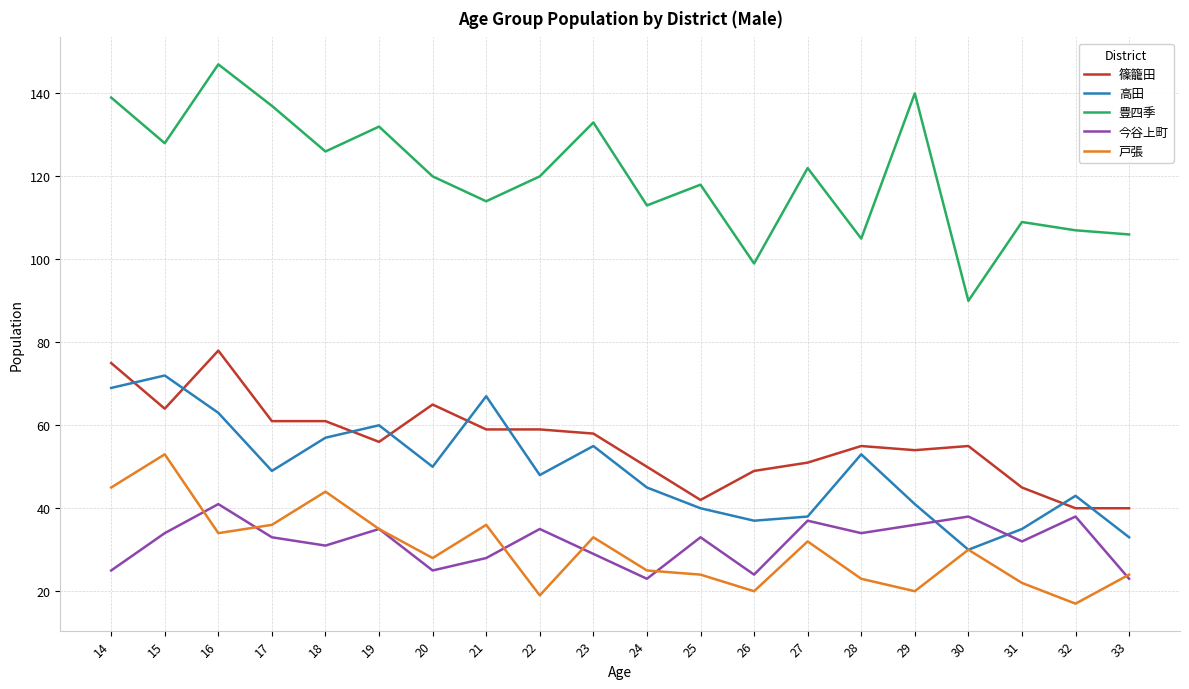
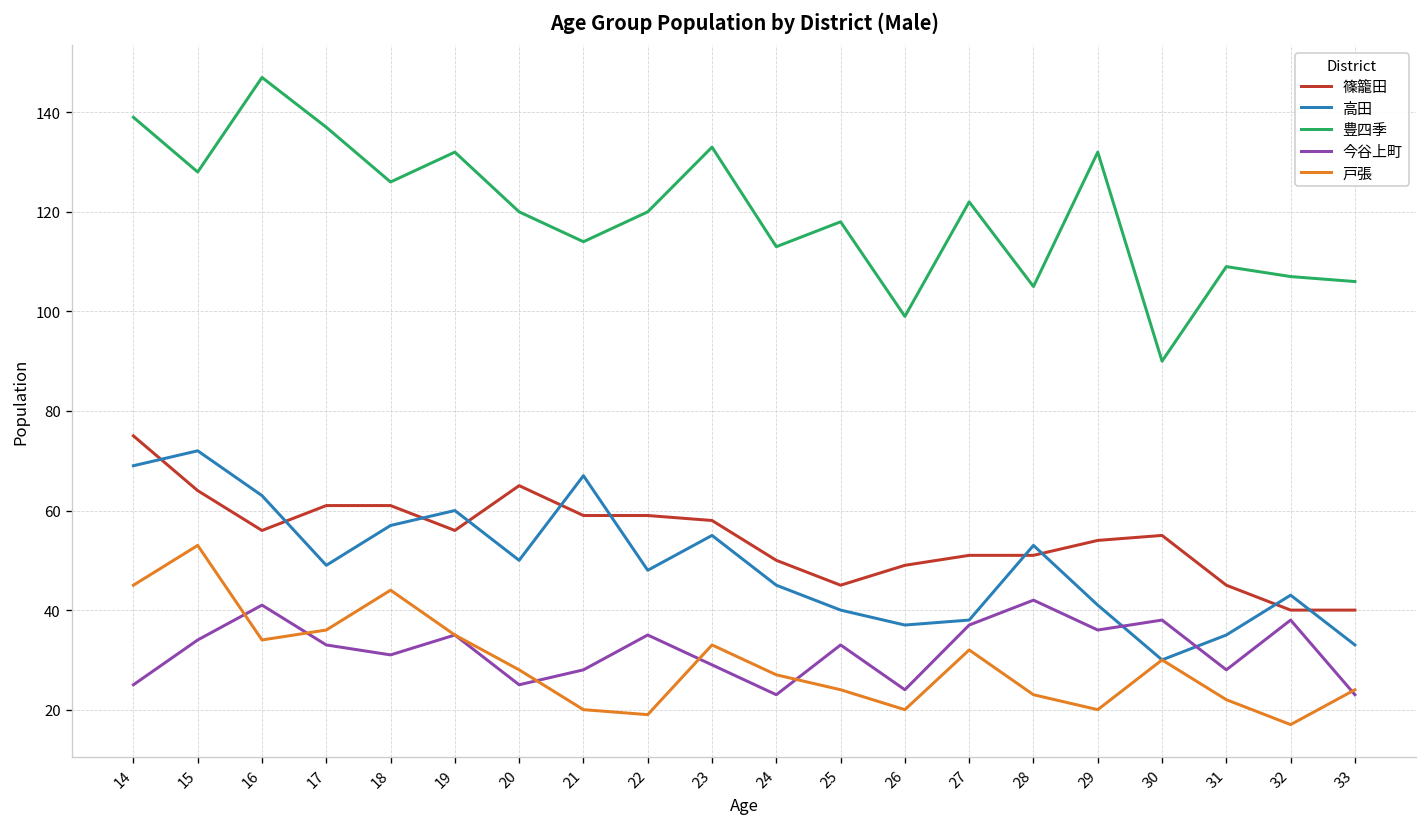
  {
    "篠籠田": {
      "14": 75,
      "15": 64,
-     "16": 78,
+     "16": 56,
      "17": 61,
      "18": 61,
      "19": 56,
      "20": 65,
      "21": 59,
      "22": 59,
      "23": 58,
      "24": 50,
-     "25": 42,
+     "25": 45,
      "26": 49,
      "27": 51,
-     "28": 55,
+     "28": 51,
      "29": 54,
      "30": 55,
      "31": 45,
      "32": 40,
      "33": 40
    },
    "高田": {
      "14": 69,
      "15": 72,
      "16": 63,
      "17": 49,
      "18": 57,
      "19": 60,
      "20": 50,
      "21": 67,
      "22": 48,
      "23": 55,
      "24": 45,
      "25": 40,
      "26": 37,
      "27": 38,
      "28": 53,
      "29": 41,
      "31": 35,
      "32": 43,
      "33": 33
    },
    "豊四季": {
      "14": 139,
      "15": 128,
      "16": 147,
      "17": 137,
      "18": 126,
      "19": 132,
      "20": 120,
      "21": 114,
      "22": 120,
      "23": 133,
      "24": 113,
      "25": 118,
      "26": 99,
      "27": 122,
      "28": 105,
-     "29": 140,
+     "29": 132,
      "30": 90,
      "31": 109,
      "32": 107,
      "33": 106
    },
    "今谷上町": {
      "14": 25,
      "15": 34,
      "16": 41,
      "17": 33,
      "18": 31,
      "20": 25,
      "21": 28,
      "22": 35,
      "23": 29,
      "24": 23,
      "25": 33,
      "26": 24,
      "27": 37,
-     "28": 34,
+     "28": 42,
      "29": 36,
      "30": 38,
-     "31": 32,
+     "31": 28,
      "32": 38,
      "33": 23
    },
    "戸張": {
      "14": 45,
      "15": 53,
      "16": 34,
      "17": 36,
      "18": 44,
      "20": 28,
-     "21": 36,
+     "21": 20,
      "22": 19,
      "23": 33,
-     "24": 25,
+     "24": 27,
      "25": 24,
      "26": 20,
      "27": 32,
      "28": 23,
      "29": 20,
      "31": 22,
      "32": 17,
      "33": 24
    }
  }
